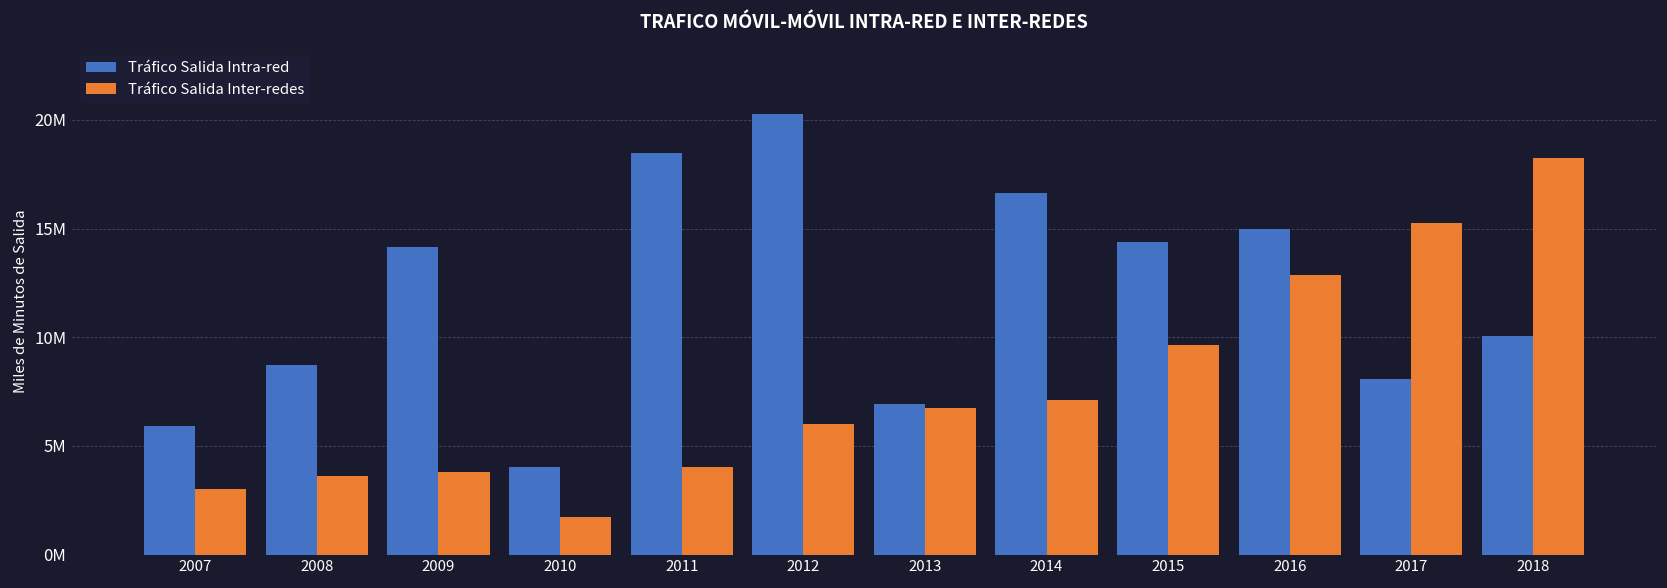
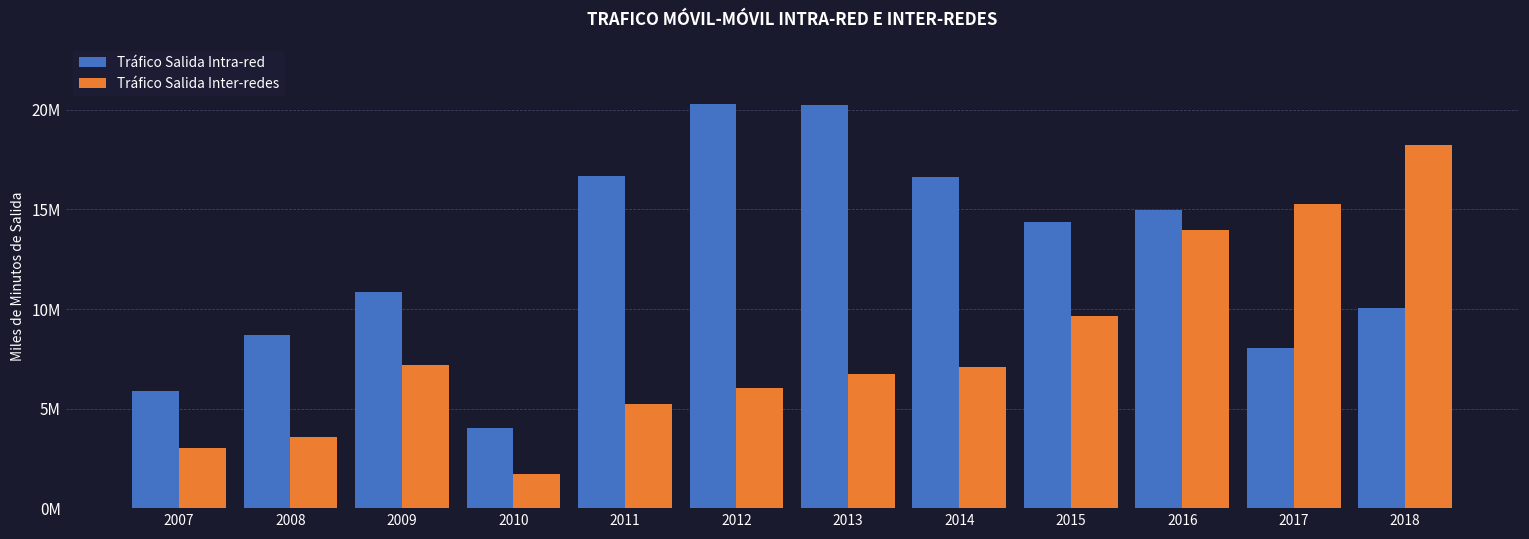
  {
    "Tráfico Salida Intra-red": {
      "2007": 5900000,
      "2008": 8700000,
-     "2009": 14100000,
+     "2009": 10800000,
      "2010": 4000000,
-     "2011": 18500000,
+     "2011": 16700000,
      "2012": 20300000,
-     "2013": 6900000,
+     "2013": 20200000,
      "2014": 16600000,
      "2015": 14400000,
      "2016": 15000000,
      "2017": 8100000,
      "2018": 10100000
    },
    "Tráfico Salida Inter-redes": {
      "2007": 3000000,
      "2008": 3600000,
-     "2009": 3800000,
+     "2009": 7200000,
      "2010": 1700000,
-     "2011": 4000000,
+     "2011": 5200000,
      "2012": 6000000,
      "2013": 6800000,
      "2014": 7100000,
      "2015": 9600000,
-     "2016": 12900000,
+     "2016": 14000000,
      "2017": 15300000,
      "2018": 18200000
    }
  }
